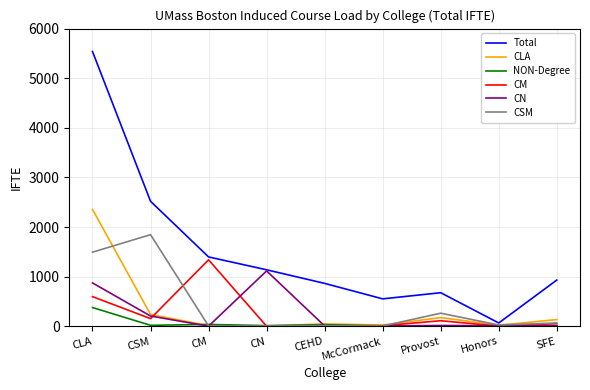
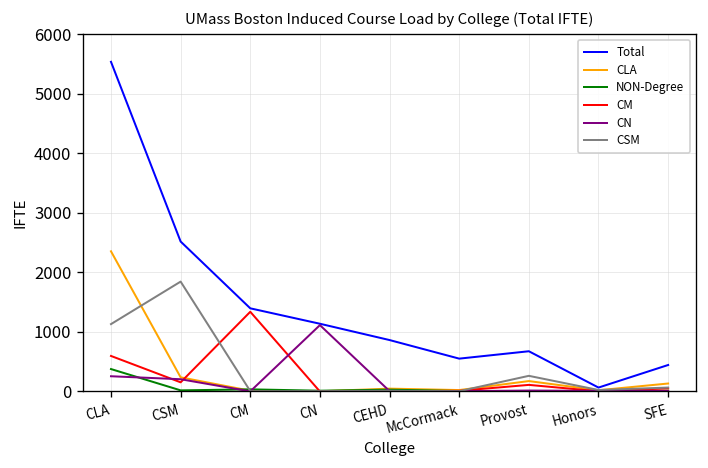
  {
    "Total": {
      "CLA": 5500,
      "CSM": 2500,
      "CM": 1400,
      "CEHD": 900,
      "McCormack": 600,
      "Provost": 700,
-     "SFE": 900
+     "SFE": 400
    },
    "CLA": {
      "CLA": 2400,
      "Provost": 200,
      "SFE": 100
    },
    "NON-Degree": {
      "CLA": 400,
      "CSM": 0
    },
    "CM": {
      "CLA": 600,
      "CSM": 200,
      "CM": 1300,
      "Provost": 100
    },
    "CN": {
-     "CLA": 900
+     "CLA": 300
    },
    "CSM": {
-     "CLA": 1500,
+     "CLA": 1100,
      "CSM": 1800,
      "Provost": 300
    }
  }
